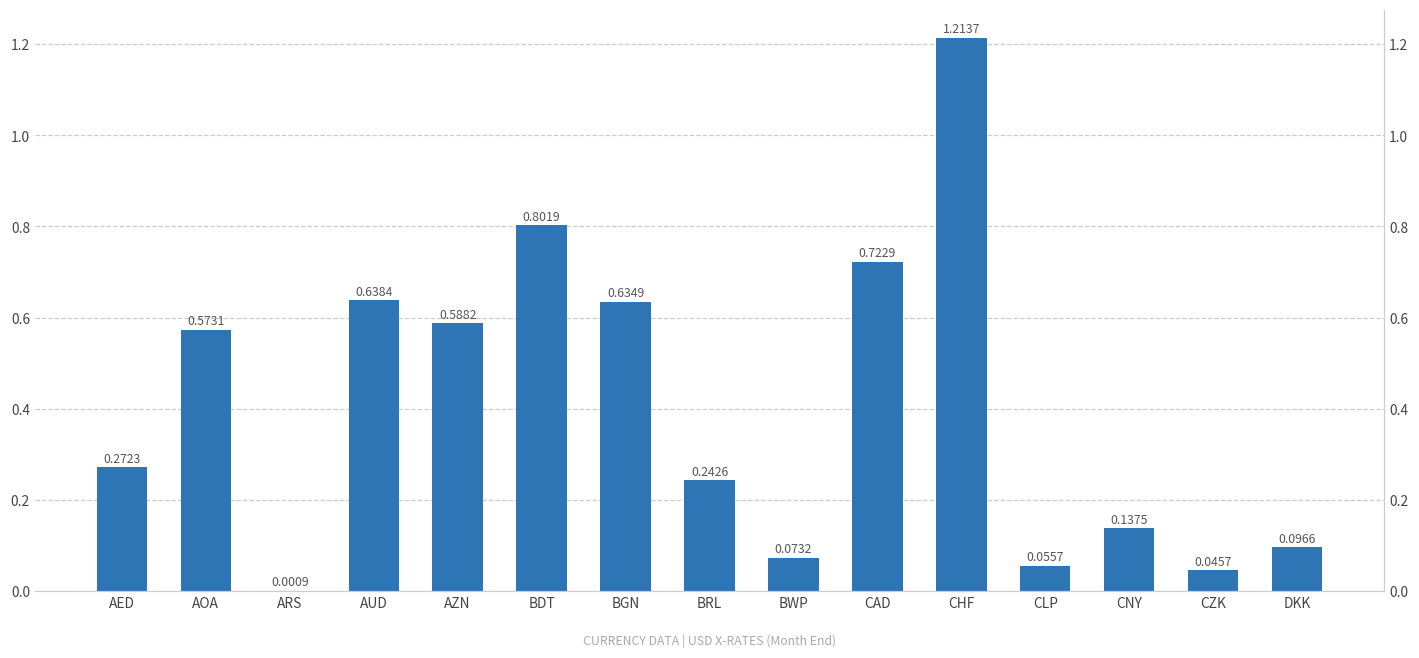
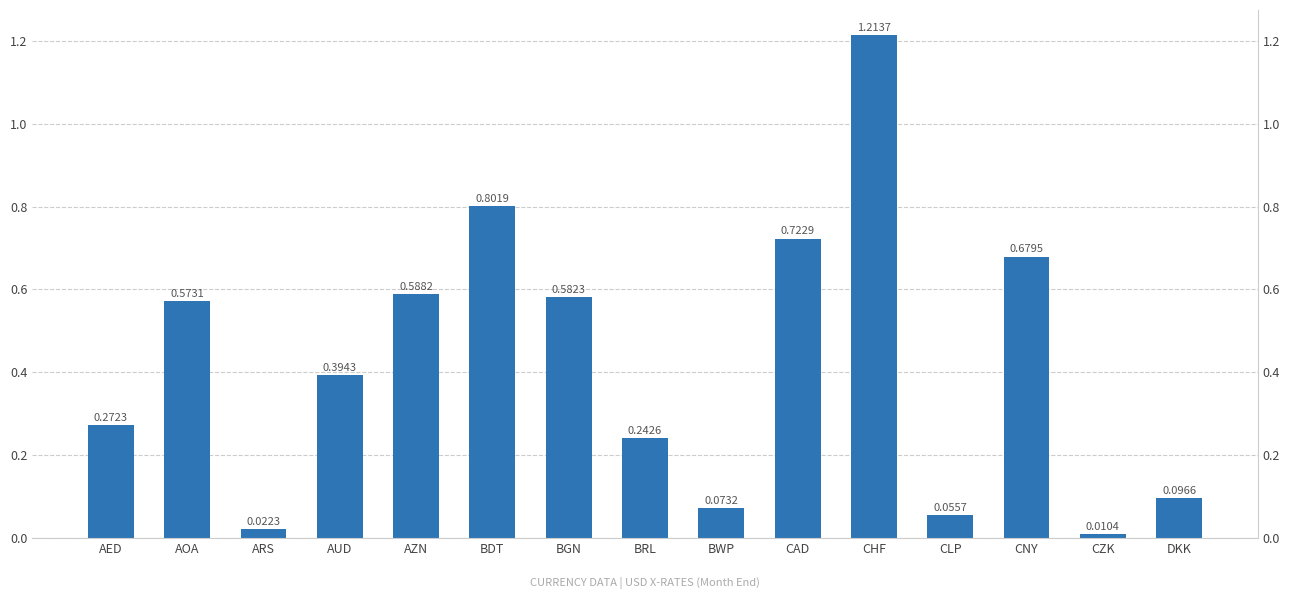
  {
    "AED": 0.2723,
    "AOA": 0.5731,
-   "ARS": 0.0009,
-   "AUD": 0.6384,
+   "ARS": 0.0223,
+   "AUD": 0.3943,
    "AZN": 0.5882,
    "BDT": 0.8019,
-   "BGN": 0.6349,
+   "BGN": 0.5823,
    "BRL": 0.2426,
    "BWP": 0.0732,
    "CAD": 0.7229,
    "CHF": 1.2137,
    "CLP": 0.0557,
-   "CNY": 0.1375,
-   "CZK": 0.0457,
+   "CNY": 0.6795,
+   "CZK": 0.0104,
    "DKK": 0.0966
  }
